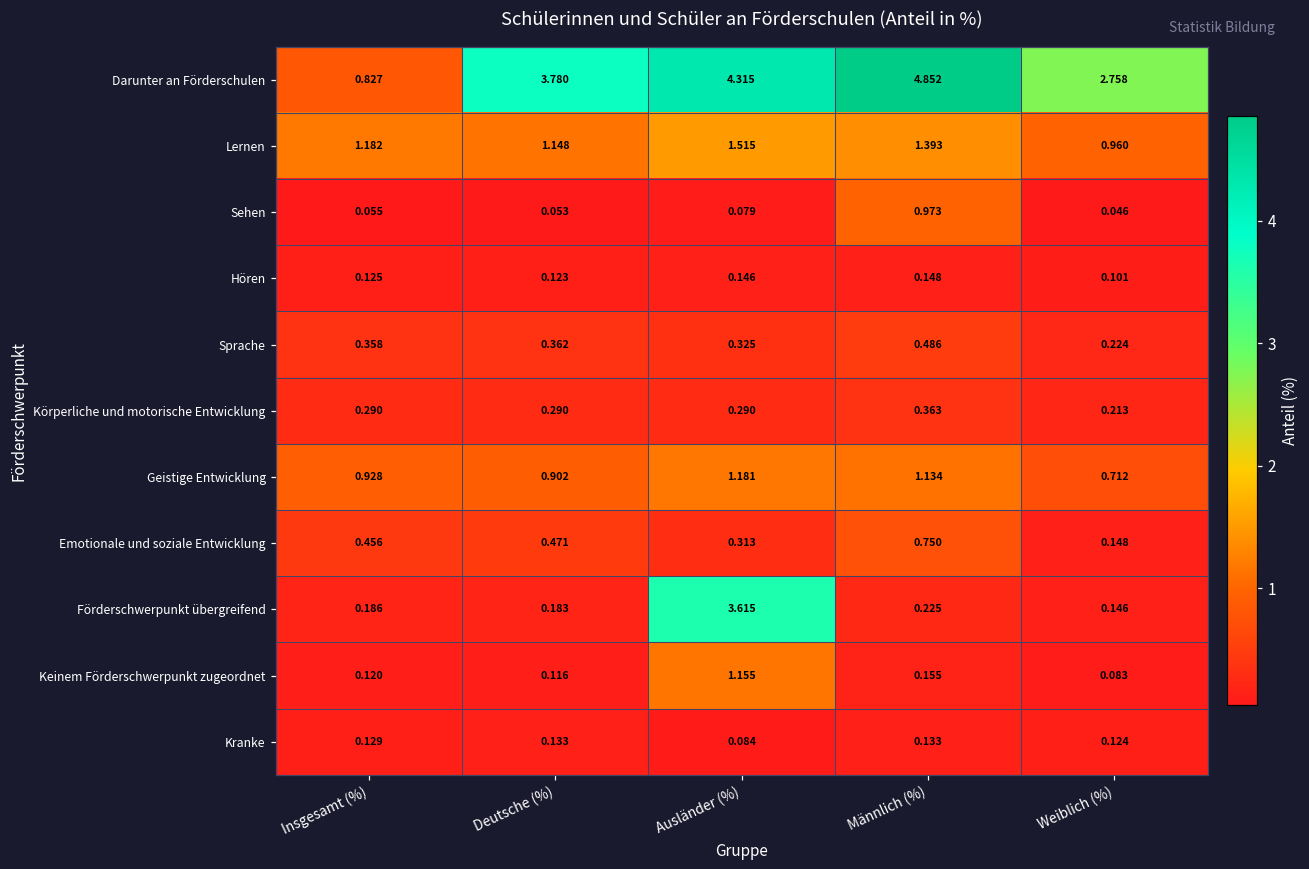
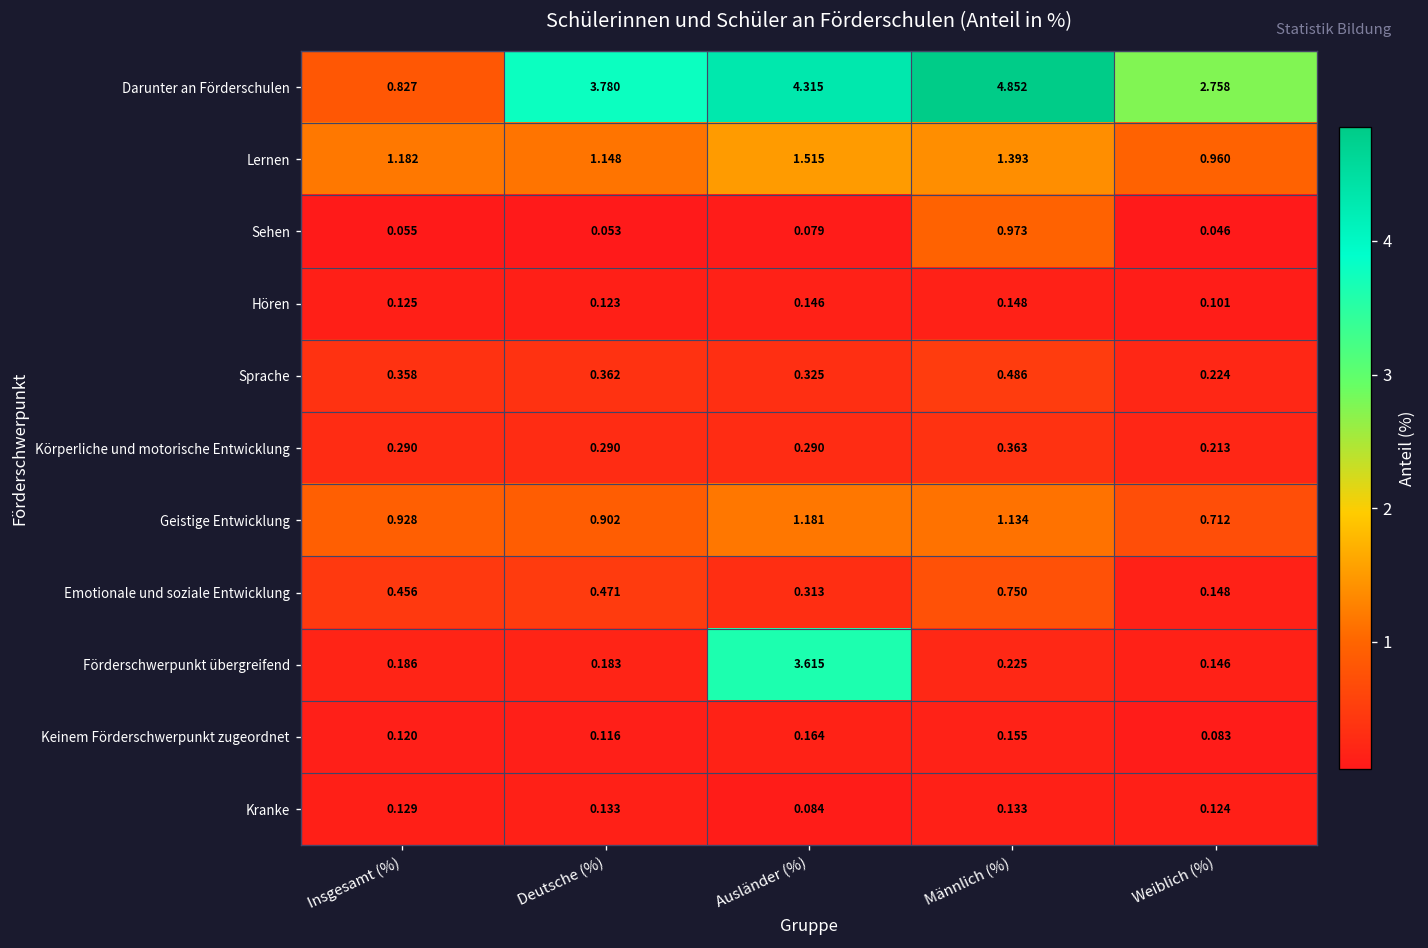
  {
    "Darunter an Förderschulen": {
      "Insgesamt (%)": 0.827,
      "Deutsche (%)": 3.780,
      "Ausländer (%)": 4.315,
      "Männlich (%)": 4.852,
      "Weiblich (%)": 2.758
    },
    "Lernen": {
      "Insgesamt (%)": 1.182,
      "Deutsche (%)": 1.148,
      "Ausländer (%)": 1.515,
      "Männlich (%)": 1.393,
      "Weiblich (%)": 0.960
    },
    "Sehen": {
      "Insgesamt (%)": 0.055,
      "Deutsche (%)": 0.053,
      "Ausländer (%)": 0.079,
      "Männlich (%)": 0.973,
      "Weiblich (%)": 0.046
    },
    "Hören": {
      "Insgesamt (%)": 0.125,
      "Deutsche (%)": 0.123,
      "Ausländer (%)": 0.146,
      "Männlich (%)": 0.148,
      "Weiblich (%)": 0.101
    },
    "Sprache": {
      "Insgesamt (%)": 0.358,
      "Deutsche (%)": 0.362,
      "Ausländer (%)": 0.325,
      "Männlich (%)": 0.486,
      "Weiblich (%)": 0.224
    },
    "Körperliche und motorische Entwicklung": {
      "Insgesamt (%)": 0.290,
      "Deutsche (%)": 0.290,
      "Ausländer (%)": 0.290,
      "Männlich (%)": 0.363,
      "Weiblich (%)": 0.213
    },
    "Geistige Entwicklung": {
      "Insgesamt (%)": 0.928,
      "Deutsche (%)": 0.902,
      "Ausländer (%)": 1.181,
      "Männlich (%)": 1.134,
      "Weiblich (%)": 0.712
    },
    "Emotionale und soziale Entwicklung": {
      "Insgesamt (%)": 0.456,
      "Deutsche (%)": 0.471,
      "Ausländer (%)": 0.313,
      "Männlich (%)": 0.750,
      "Weiblich (%)": 0.148
    },
    "Förderschwerpunkt übergreifend": {
      "Insgesamt (%)": 0.186,
      "Deutsche (%)": 0.183,
      "Ausländer (%)": 3.615,
      "Männlich (%)": 0.225,
      "Weiblich (%)": 0.146
    },
    "Keinem Förderschwerpunkt zugeordnet": {
      "Insgesamt (%)": 0.120,
      "Deutsche (%)": 0.116,
-     "Ausländer (%)": 1.155,
+     "Ausländer (%)": 0.164,
      "Männlich (%)": 0.155,
      "Weiblich (%)": 0.083
    },
    "Kranke": {
      "Insgesamt (%)": 0.129,
      "Deutsche (%)": 0.133,
      "Ausländer (%)": 0.084,
      "Männlich (%)": 0.133,
      "Weiblich (%)": 0.124
    }
  }
